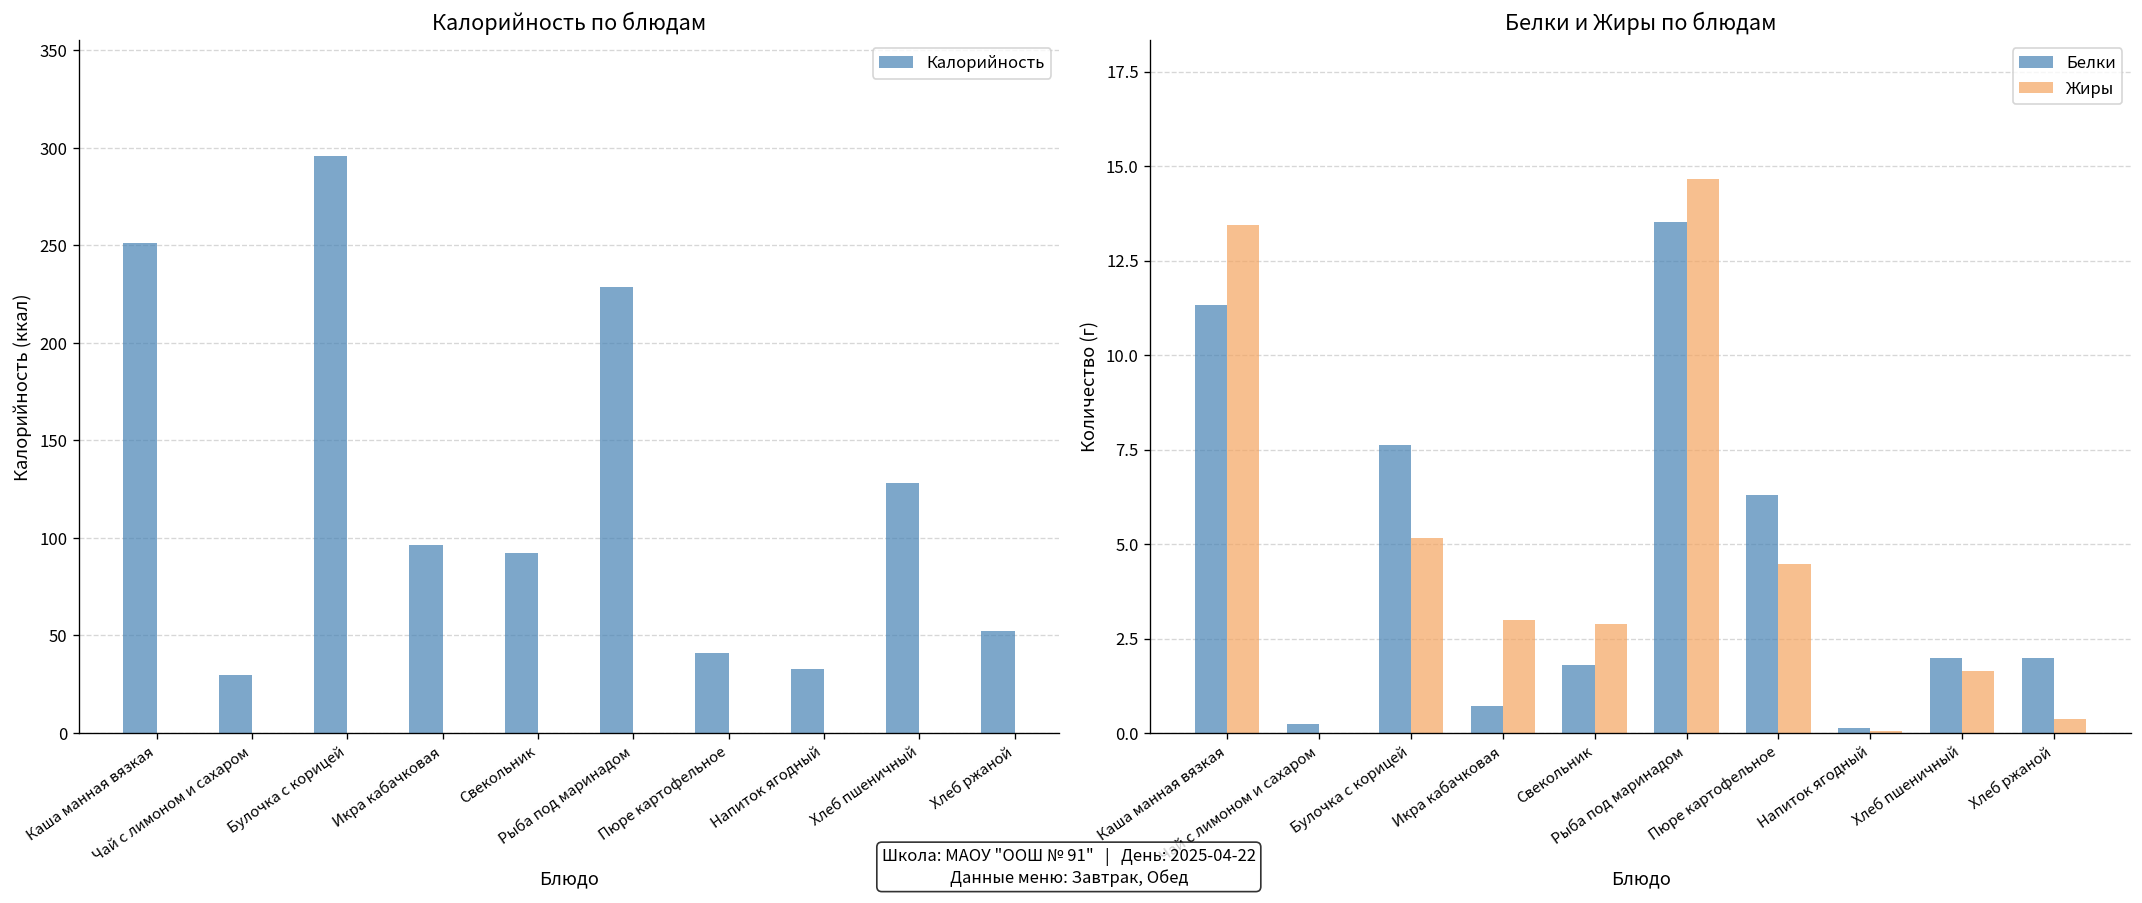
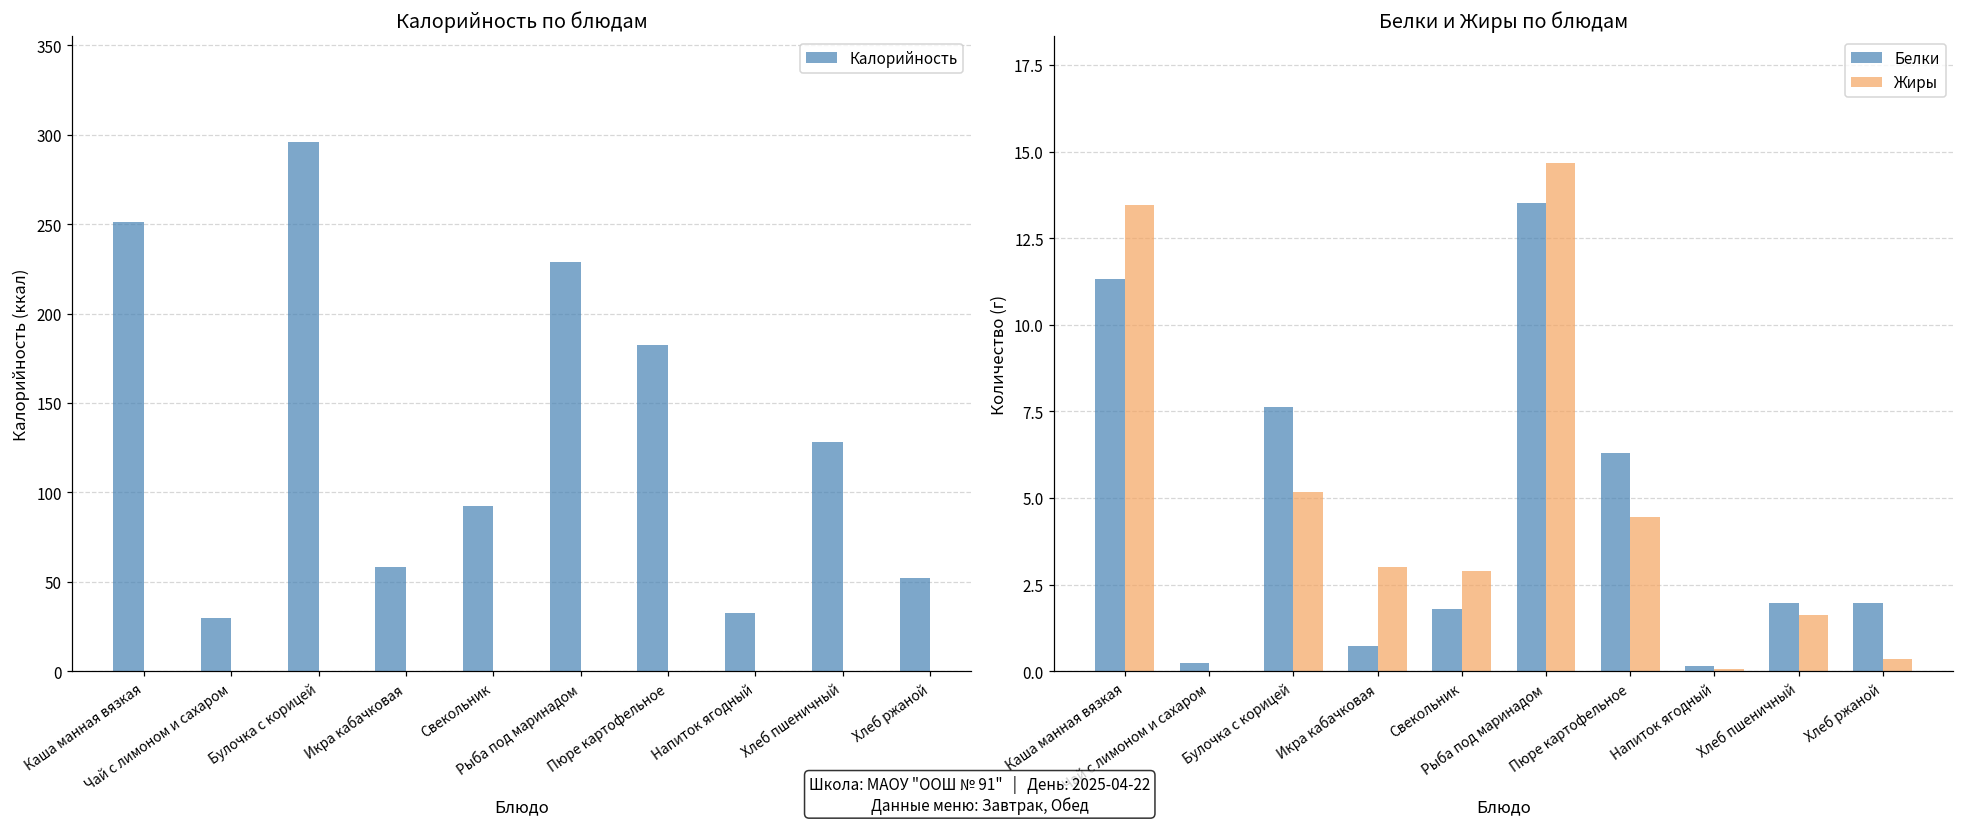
  {
    "Калорийность по блюдам": {
      "Каша манная вязкая": 251,
      "Чай с лимоном и сахаром": 30,
      "Булочка с корицей": 296,
-     "Икра кабачковая": 96,
+     "Икра кабачковая": 58,
      "Свекольник": 92,
      "Рыба под маринадом": 229,
-     "Пюре картофельное": 41,
+     "Пюре картофельное": 183,
      "Напиток ягодный": 33,
      "Хлеб пшеничный": 128,
      "Хлеб ржаной": 52
    },
    "Белки и Жиры по блюдам": {
      "Белки": {
        "Каша манная вязкая": 11.3,
        "Чай с лимоном и сахаром": 0.2,
        "Булочка с корицей": 7.6,
        "Икра кабачковая": 0.7,
        "Свекольник": 1.8,
        "Рыба под маринадом": 13.5,
        "Пюре картофельное": 6.3,
        "Напиток ягодный": 0.1,
        "Хлеб пшеничный": 2.0,
        "Хлеб ржаной": 2.0
      },
      "Жиры": {
        "Каша манная вязкая": 13.5,
        "Чай с лимоном и сахаром": 0.0,
        "Булочка с корицей": 5.2,
        "Икра кабачковая": 3.0,
        "Свекольник": 2.9,
        "Рыба под маринадом": 14.7,
        "Пюре картофельное": 4.5,
        "Хлеб пшеничный": 1.6,
        "Хлеб ржаной": 0.4
      }
    }
  }
